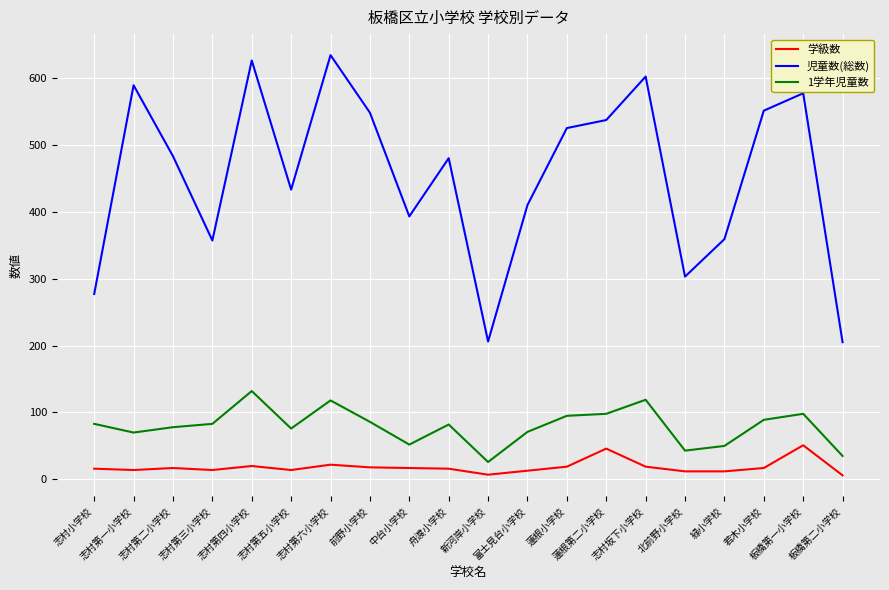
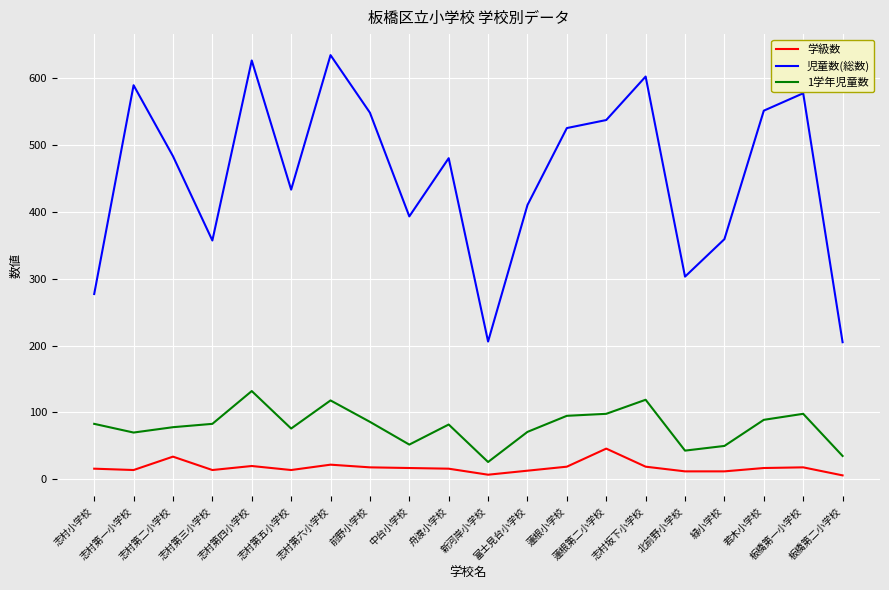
  {
    "学級数": {
      "志村小学校": 20,
      "志村第一小学校": 10,
-     "志村第二小学校": 20,
+     "志村第二小学校": 30,
      "志村第三小学校": 10,
      "志村第四小学校": 20,
      "志村第五小学校": 10,
      "志村第六小学校": 20,
      "前野小学校": 20,
      "中台小学校": 20,
      "舟渡小学校": 20,
      "新河岸小学校": 10,
      "富士見台小学校": 10,
      "蓮根小学校": 20,
      "蓮根第二小学校": 50,
      "志村坂下小学校": 20,
      "北前野小学校": 10,
      "緑小学校": 10,
      "若木小学校": 20,
-     "板橋第一小学校": 50,
+     "板橋第一小学校": 20,
      "板橋第二小学校": 10
    },
    "児童数(総数)": {
      "志村小学校": 280,
      "志村第一小学校": 590,
      "志村第二小学校": 480,
      "志村第三小学校": 360,
      "志村第四小学校": 630,
      "志村第五小学校": 430,
      "志村第六小学校": 630,
      "前野小学校": 550,
      "中台小学校": 390,
      "舟渡小学校": 480,
      "新河岸小学校": 210,
      "富士見台小学校": 410,
      "蓮根小学校": 530,
      "蓮根第二小学校": 540,
      "志村坂下小学校": 600,
      "北前野小学校": 300,
      "緑小学校": 360,
      "若木小学校": 550,
      "板橋第一小学校": 580,
      "板橋第二小学校": 210
    },
    "1学年児童数": {
      "志村小学校": 80,
      "志村第一小学校": 70,
      "志村第二小学校": 80,
      "志村第三小学校": 80,
      "志村第四小学校": 130,
      "志村第五小学校": 80,
      "志村第六小学校": 120,
      "前野小学校": 90,
      "中台小学校": 50,
      "舟渡小学校": 80,
      "新河岸小学校": 30,
      "富士見台小学校": 70,
      "蓮根小学校": 100,
      "蓮根第二小学校": 100,
      "志村坂下小学校": 120,
      "北前野小学校": 40,
      "緑小学校": 50,
      "若木小学校": 90,
      "板橋第一小学校": 100,
      "板橋第二小学校": 40
    }
  }
